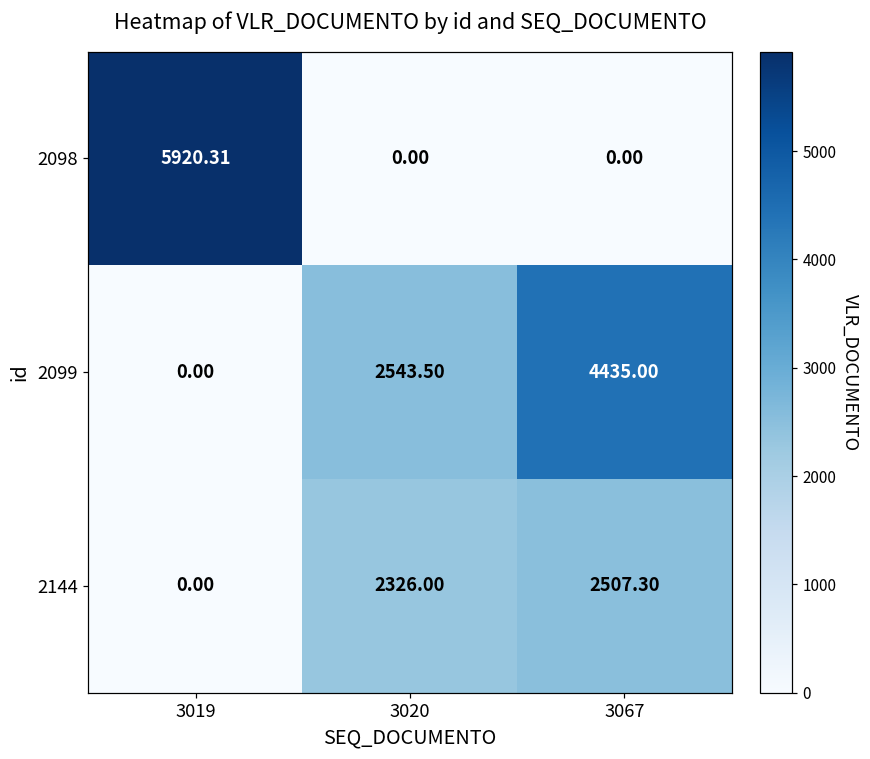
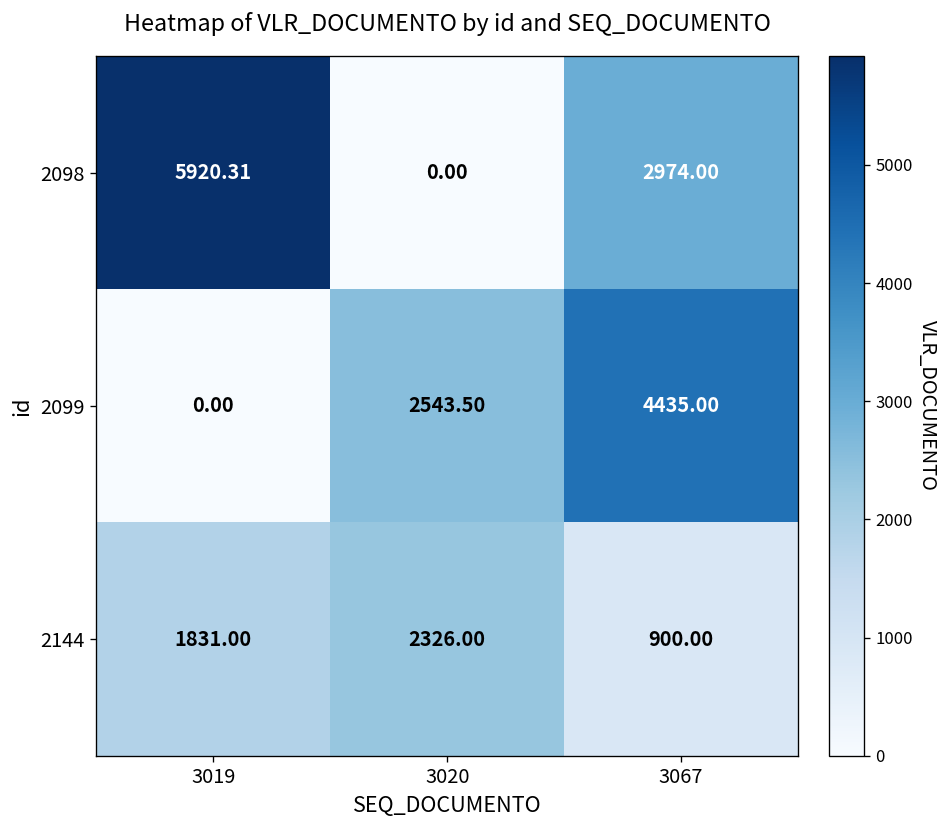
  {
    "2098": {
      "3019": 5920.31,
      "3020": 0.00,
-     "3067": 0.00
+     "3067": 2974.00
    },
    "2099": {
      "3019": 0.00,
      "3020": 2543.50,
      "3067": 4435.00
    },
    "2144": {
-     "3019": 0.00,
+     "3019": 1831.00,
      "3020": 2326.00,
-     "3067": 2507.30
+     "3067": 900.00
    }
  }
